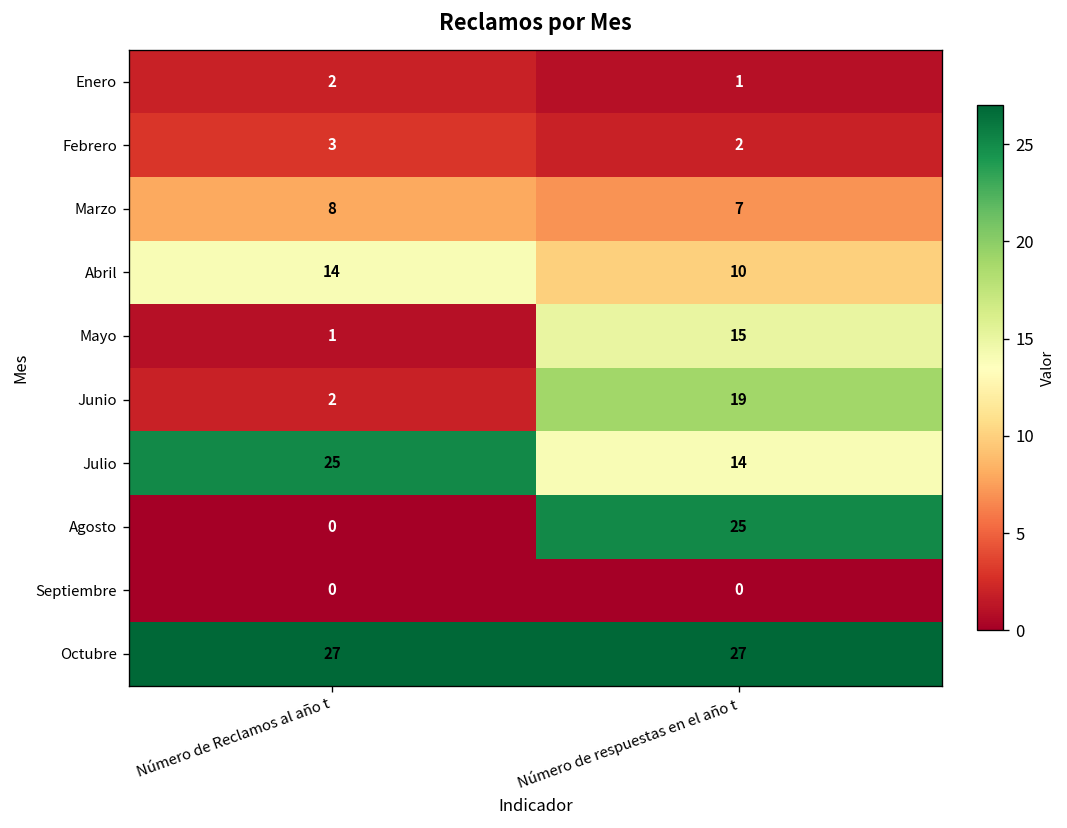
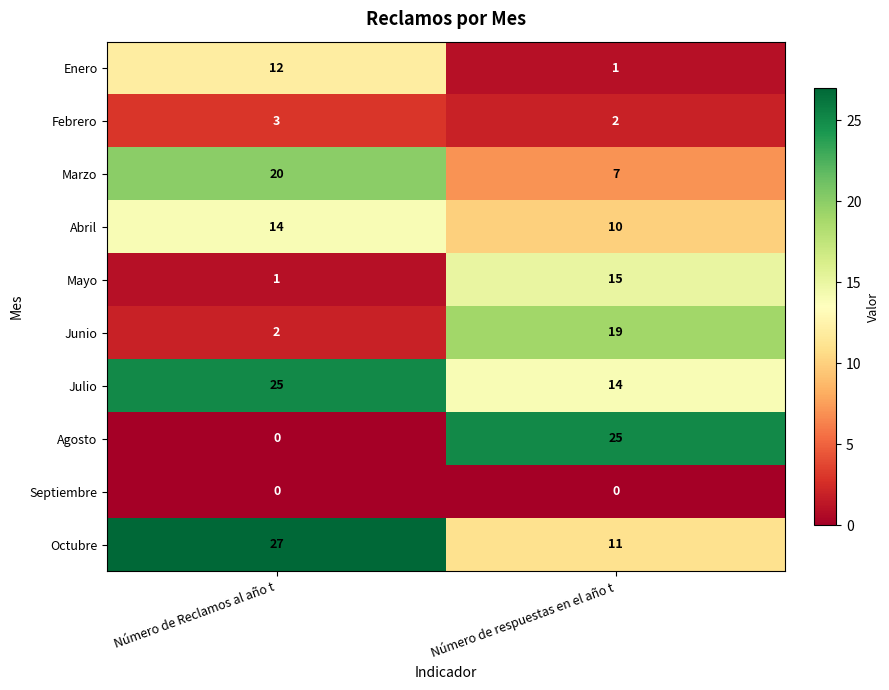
  {
    "Enero": {
-     "Número de Reclamos al año t": 2,
+     "Número de Reclamos al año t": 12,
      "Número de respuestas en el año t": 1
    },
    "Febrero": {
      "Número de Reclamos al año t": 3,
      "Número de respuestas en el año t": 2
    },
    "Marzo": {
-     "Número de Reclamos al año t": 8,
+     "Número de Reclamos al año t": 20,
      "Número de respuestas en el año t": 7
    },
    "Abril": {
      "Número de Reclamos al año t": 14,
      "Número de respuestas en el año t": 10
    },
    "Mayo": {
      "Número de Reclamos al año t": 1,
      "Número de respuestas en el año t": 15
    },
    "Junio": {
      "Número de Reclamos al año t": 2,
      "Número de respuestas en el año t": 19
    },
    "Julio": {
      "Número de Reclamos al año t": 25,
      "Número de respuestas en el año t": 14
    },
    "Agosto": {
      "Número de Reclamos al año t": 0,
      "Número de respuestas en el año t": 25
    },
    "Septiembre": {
      "Número de Reclamos al año t": 0,
      "Número de respuestas en el año t": 0
    },
    "Octubre": {
      "Número de Reclamos al año t": 27,
-     "Número de respuestas en el año t": 27
+     "Número de respuestas en el año t": 11
    }
  }
